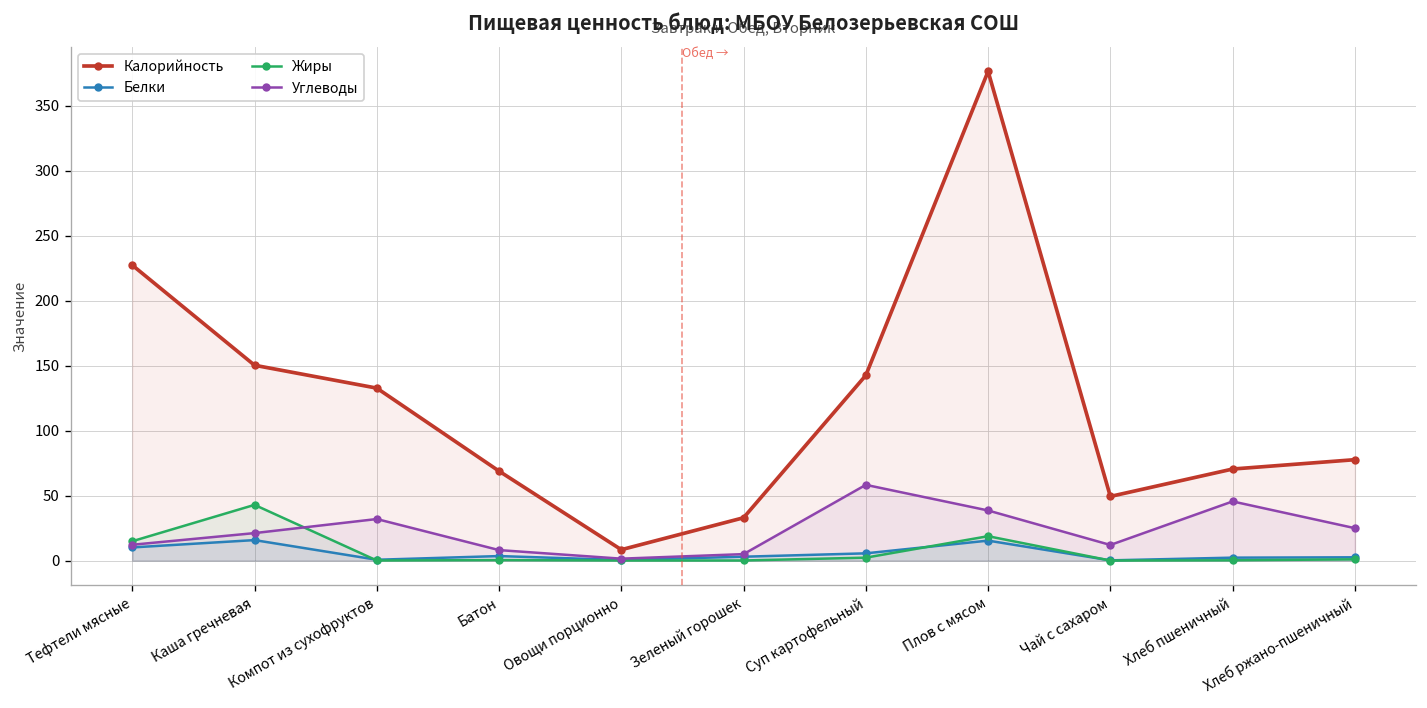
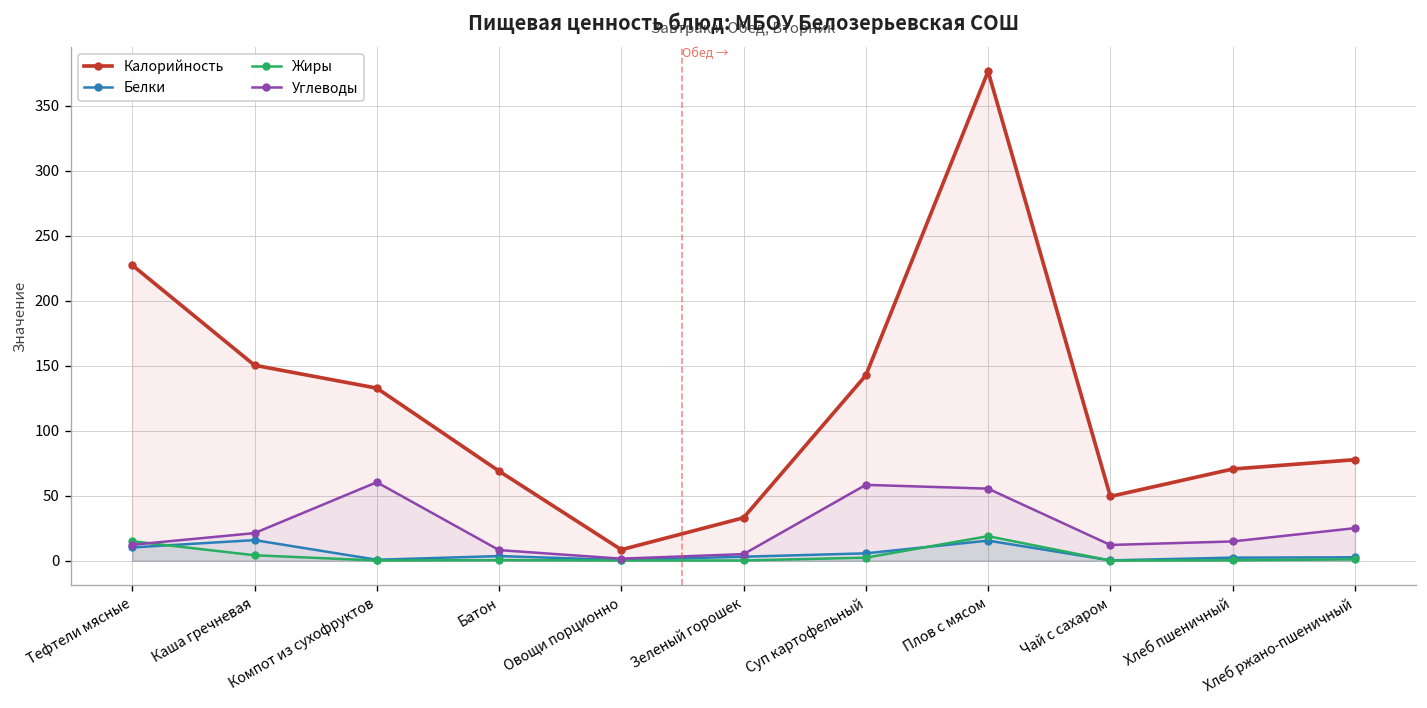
  {
    "Калорийность": {
      "Тефтели мясные": 227,
      "Каша гречневая": 150,
      "Компот из сухофруктов": 133,
      "Батон": 69,
      "Овощи порционно": 8,
      "Зеленый горошек": 33,
      "Суп картофельный": 143,
      "Плов с мясом": 377,
      "Чай с сахаром": 49,
      "Хлеб пшеничный": 71,
      "Хлеб ржано-пшеничный": 78
    },
    "Белки": {
      "Каша гречневая": 16,
      "Батон": 4,
      "Суп картофельный": 6,
      "Плов с мясом": 15
    },
    "Жиры": {
      "Тефтели мясные": 15,
-     "Каша гречневая": 43,
+     "Каша гречневая": 4,
      "Батон": 0,
      "Зеленый горошек": 0,
      "Суп картофельный": 2,
      "Плов с мясом": 19
    },
    "Углеводы": {
      "Каша гречневая": 21,
-     "Компот из сухофруктов": 32,
+     "Компот из сухофруктов": 60,
      "Батон": 8,
      "Суп картофельный": 58,
-     "Плов с мясом": 39,
+     "Плов с мясом": 55,
      "Чай с сахаром": 12,
-     "Хлеб пшеничный": 46,
+     "Хлеб пшеничный": 15,
      "Хлеб ржано-пшеничный": 25
    }
  }
